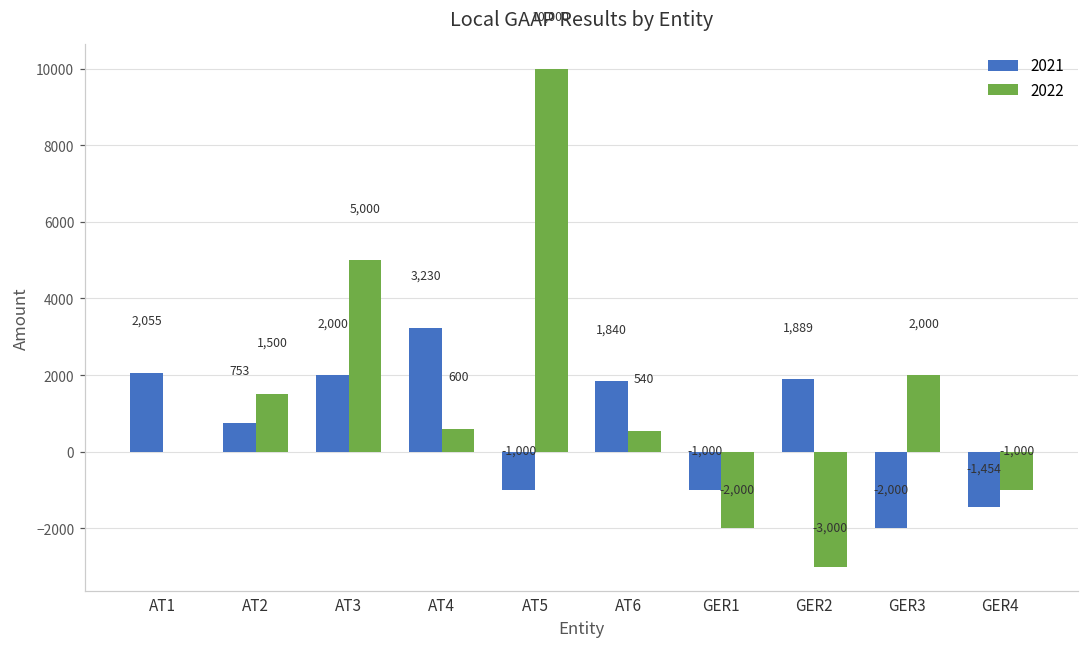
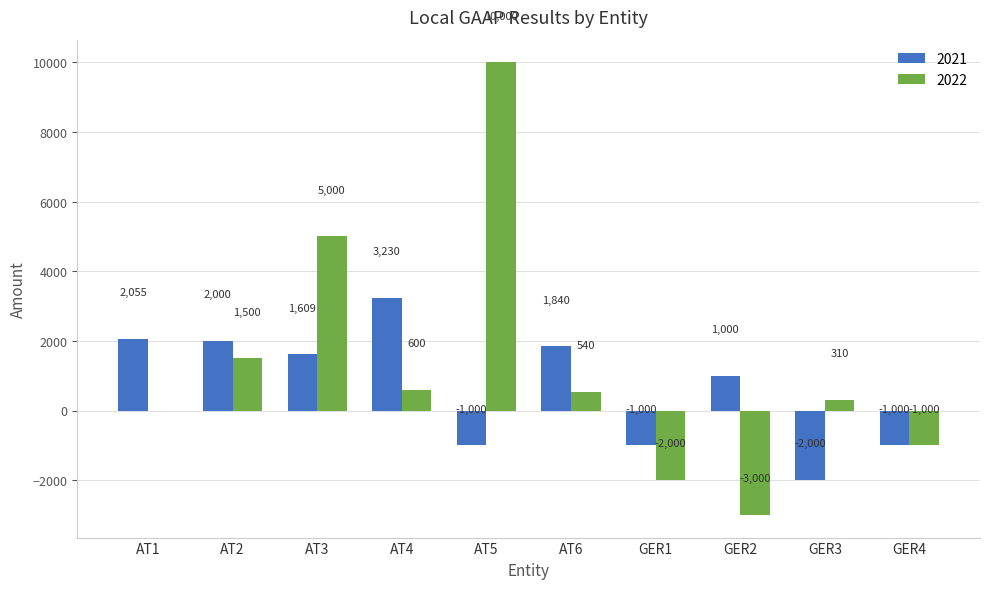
  {
    "2021": {
-     "AT2": "753",
-     "AT3": "2,000",
-     "GER2": "1,889",
+     "AT2": "2,000",
+     "AT3": "1,609",
+     "GER2": "1,000",
      "GER3": "-2,000",
-     "GER4": "-1,454"
+     "GER4": "-1,000"
    },
    "2022": {
      "GER1": "-2,000",
      "GER2": "-3,000",
-     "GER3": "2,000"
+     "GER3": "310"
    }
  }
